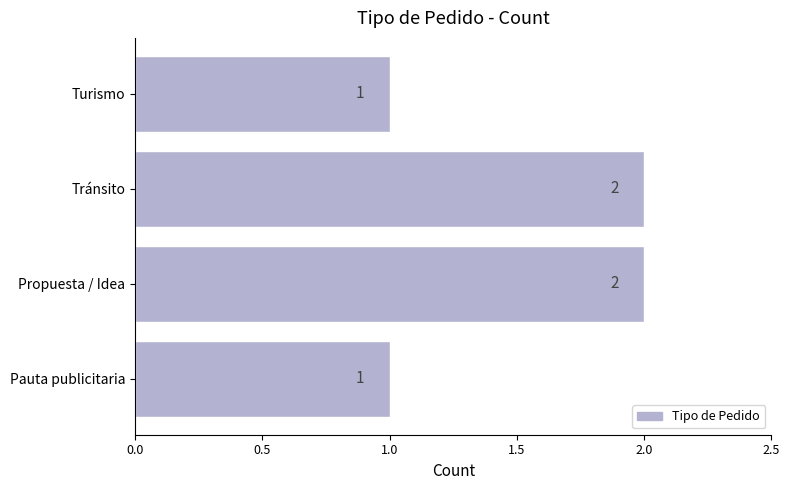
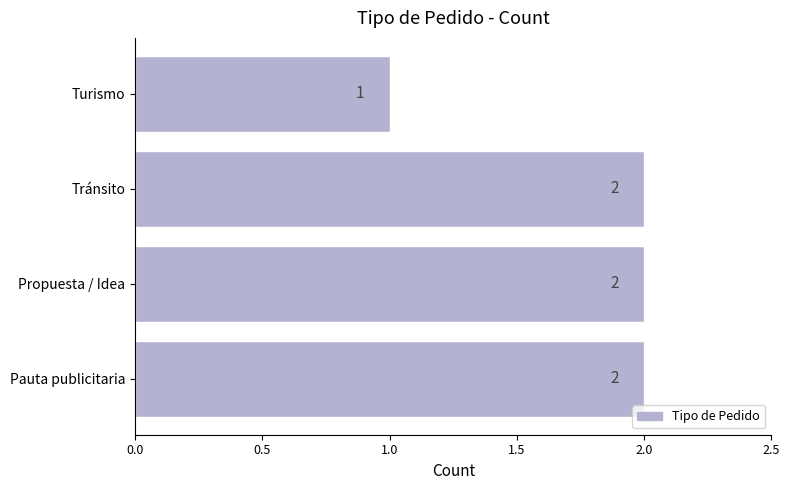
  {
    "Turismo": 1,
    "Tránsito": 2,
    "Propuesta / Idea": 2,
-   "Pauta publicitaria": 1
+   "Pauta publicitaria": 2
  }
